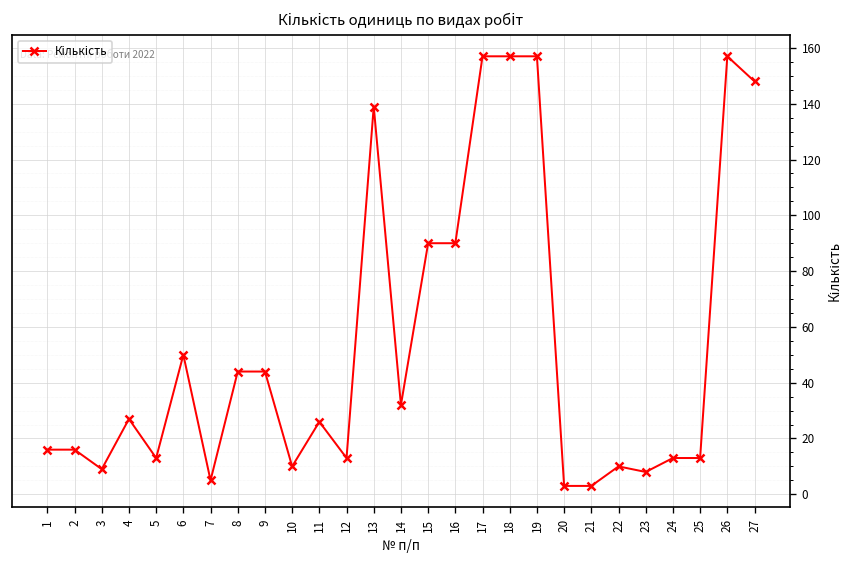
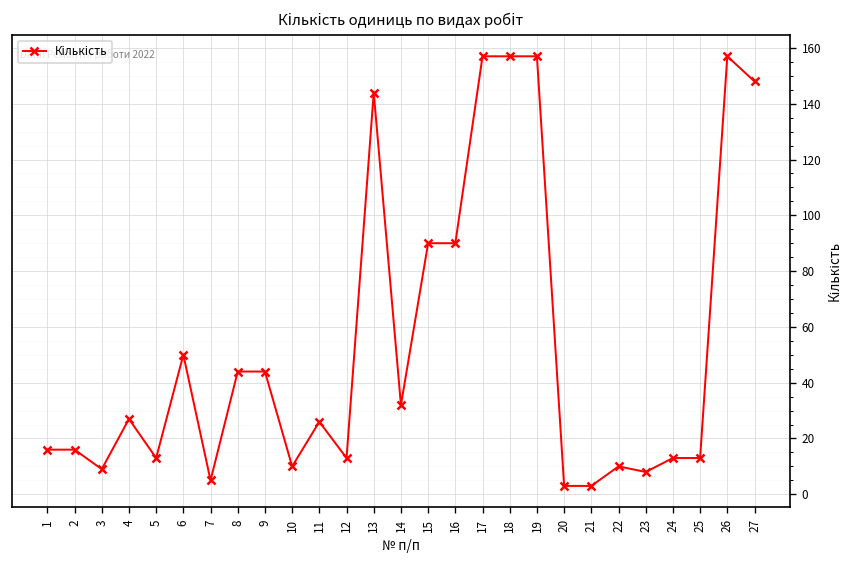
  {
    "1": 16,
    "2": 16,
    "3": 9,
    "4": 27,
    "5": 13,
    "6": 50,
    "7": 5,
    "8": 44,
    "9": 44,
    "10": 10,
    "11": 26,
    "12": 13,
-   "13": 139,
+   "13": 144,
    "14": 32,
    "15": 90,
    "16": 90,
    "17": 157,
    "18": 157,
    "19": 157,
    "20": 3,
    "21": 3,
    "22": 10,
    "23": 8,
    "24": 13,
    "25": 13,
    "26": 157,
    "27": 148
  }
